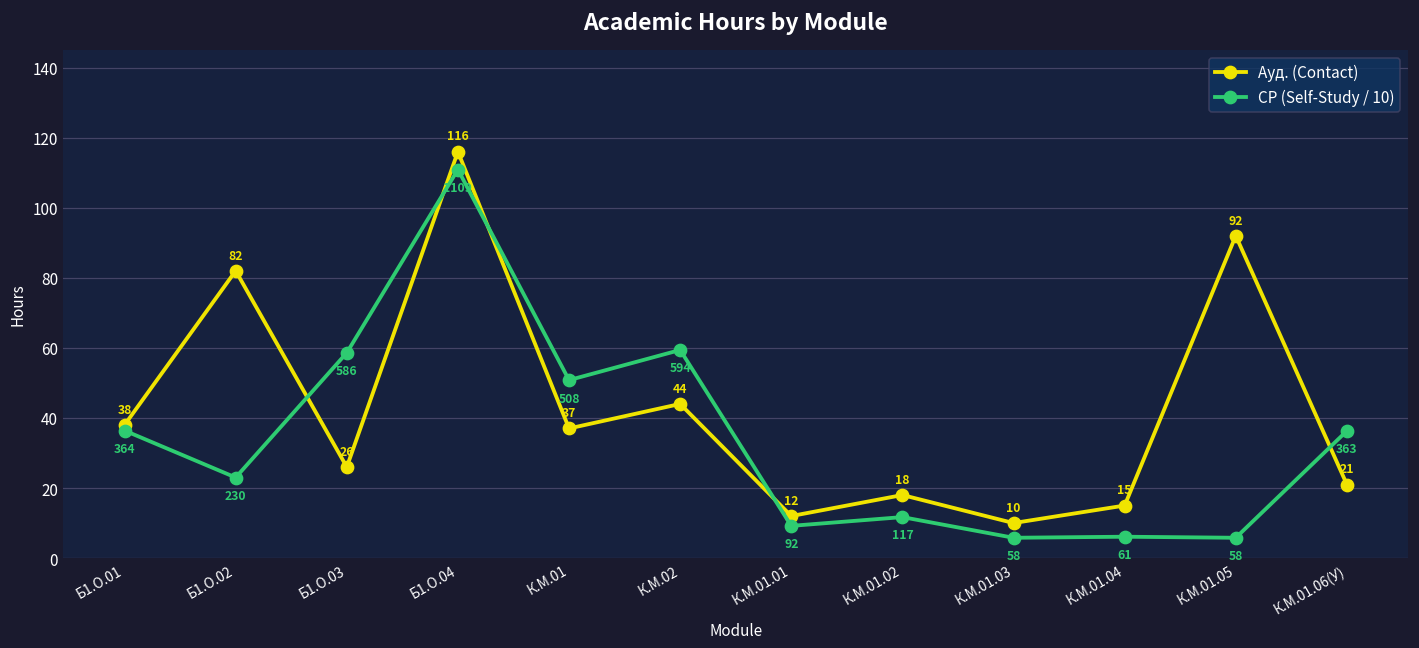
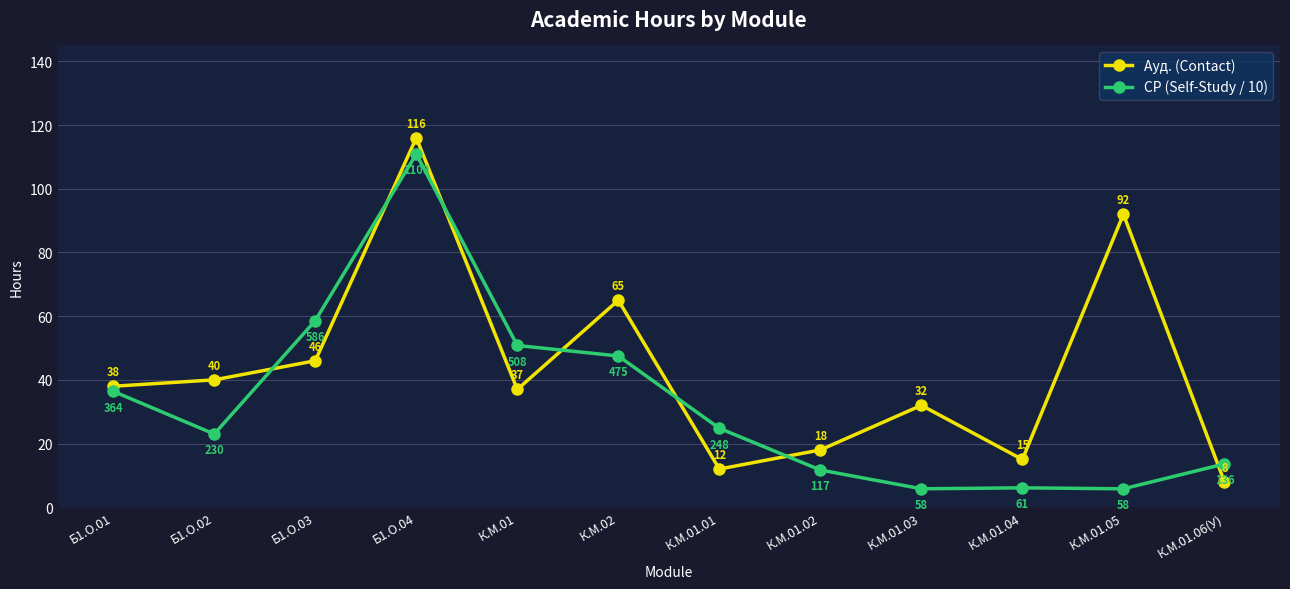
  {
    "Ауд. (Contact)": {
      "Б1.О.01": 38,
-     "Б1.О.02": 82,
-     "Б1.О.03": 26,
+     "Б1.О.02": 40,
+     "Б1.О.03": 46,
      "Б1.О.04": 116,
      "К.М.01": 37,
-     "К.М.02": 44,
+     "К.М.02": 65,
      "К.М.01.02": 18,
-     "К.М.01.03": 10,
+     "К.М.01.03": 32,
      "К.М.01.04": 15,
      "К.М.01.05": 92,
-     "К.М.01.06(У)": 21
+     "К.М.01.06(У)": 8
    },
    "СР (Self-Study / 10)": {
-     "К.М.02": 594,
-     "К.М.01.01": 92,
-     "К.М.01.06(У)": 363
+     "К.М.02": 475,
+     "К.М.01.01": 248,
+     "К.М.01.06(У)": 136
    }
  }
